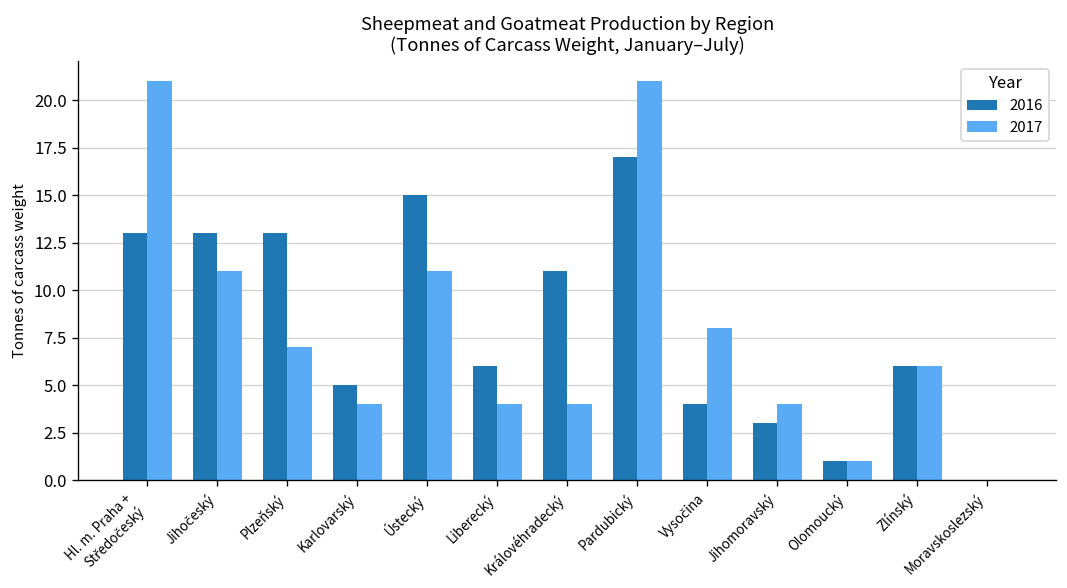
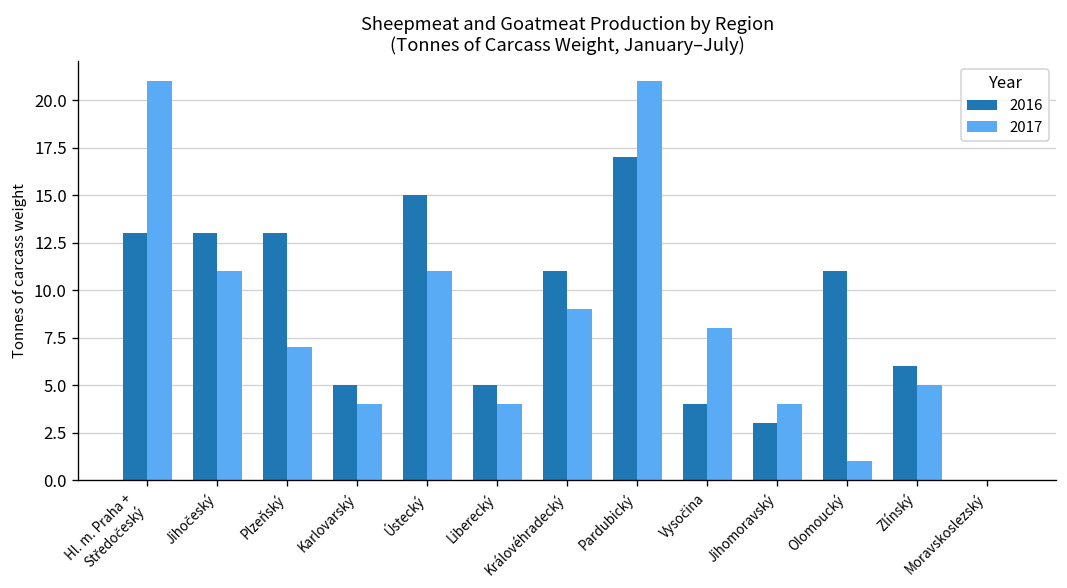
  {
    "2016": {
      "Hl. m. Praha + Středočeský": 13,
      "Jihočeský": 13,
      "Plzeňský": 13,
      "Karlovarský": 5,
      "Ústecký": 15,
-     "Liberecký": 6,
+     "Liberecký": 5,
      "Královéhradecký": 11,
      "Pardubický": 17,
      "Vysočina": 4,
      "Jihomoravský": 3,
-     "Olomoucký": 1,
+     "Olomoucký": 11,
      "Zlínský": 6,
      "Moravskoslezský": 0
    },
    "2017": {
      "Hl. m. Praha + Středočeský": 21,
      "Jihočeský": 11,
      "Plzeňský": 7,
      "Karlovarský": 4,
      "Ústecký": 11,
      "Liberecký": 4,
-     "Královéhradecký": 4,
+     "Královéhradecký": 9,
      "Pardubický": 21,
      "Vysočina": 8,
      "Jihomoravský": 4,
      "Olomoucký": 1,
-     "Zlínský": 6,
+     "Zlínský": 5,
      "Moravskoslezský": 0
    }
  }
